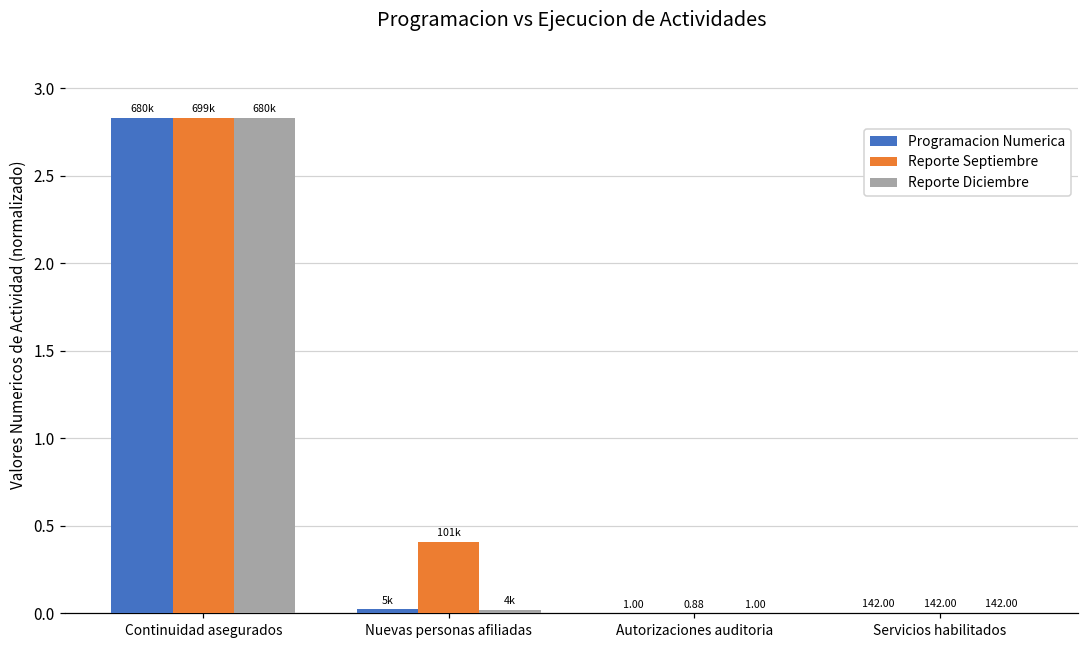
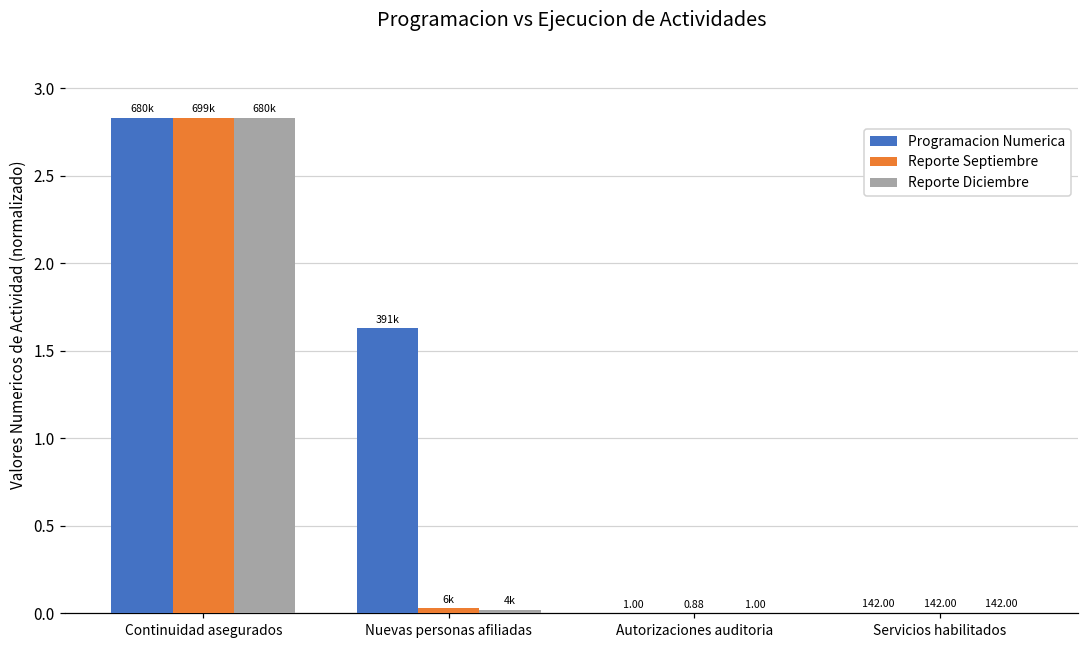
  {
    "Programacion Numerica": {
-     "Nuevas personas afiliadas": "5k"
+     "Nuevas personas afiliadas": "391k"
    },
    "Reporte Septiembre": {
-     "Nuevas personas afiliadas": "101k"
+     "Nuevas personas afiliadas": "6k"
    }
  }
